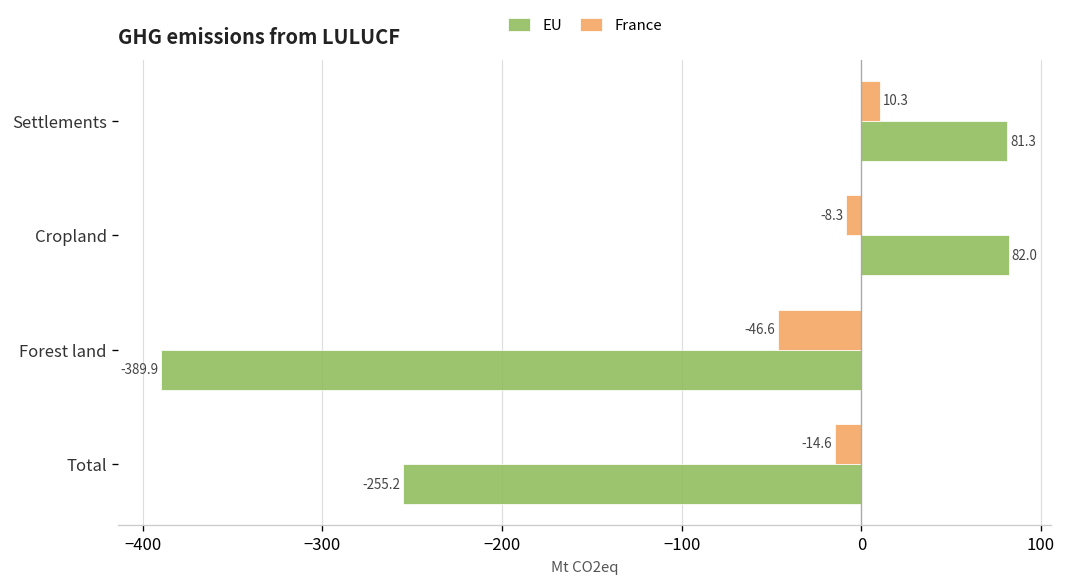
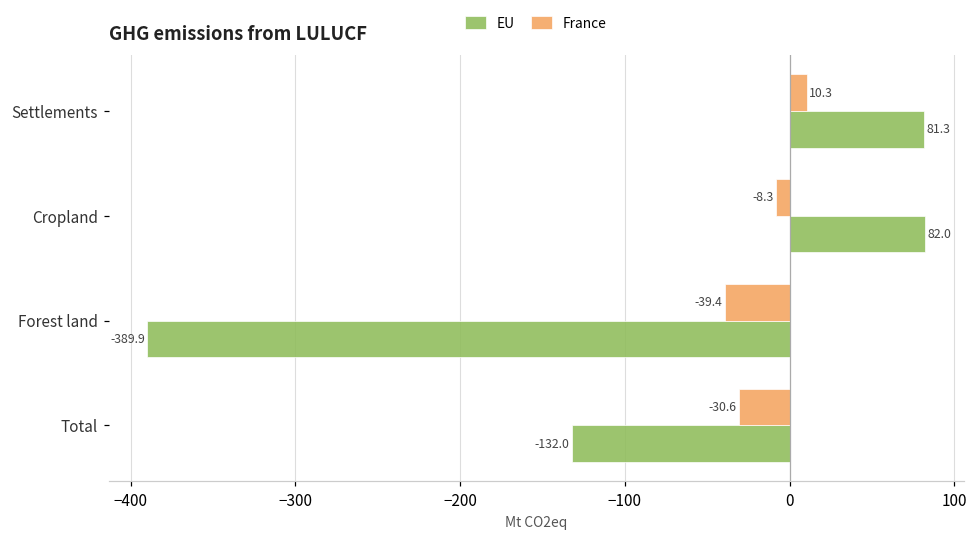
  {
    "EU": {
      "Settlements": 81.3,
      "Cropland": 82.0,
      "Forest land": -389.9,
-     "Total": -255.2
+     "Total": -132.0
    },
    "France": {
      "Settlements": 10.3,
      "Cropland": -8.3,
-     "Forest land": -46.6,
-     "Total": -14.6
+     "Forest land": -39.4,
+     "Total": -30.6
    }
  }
